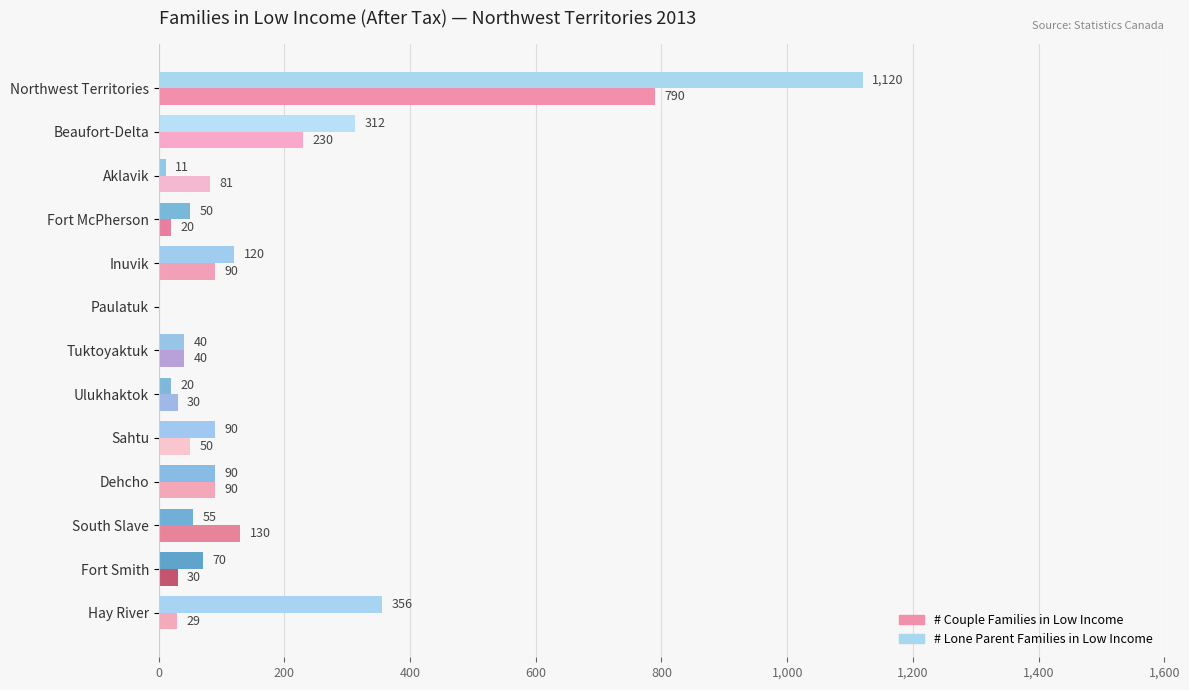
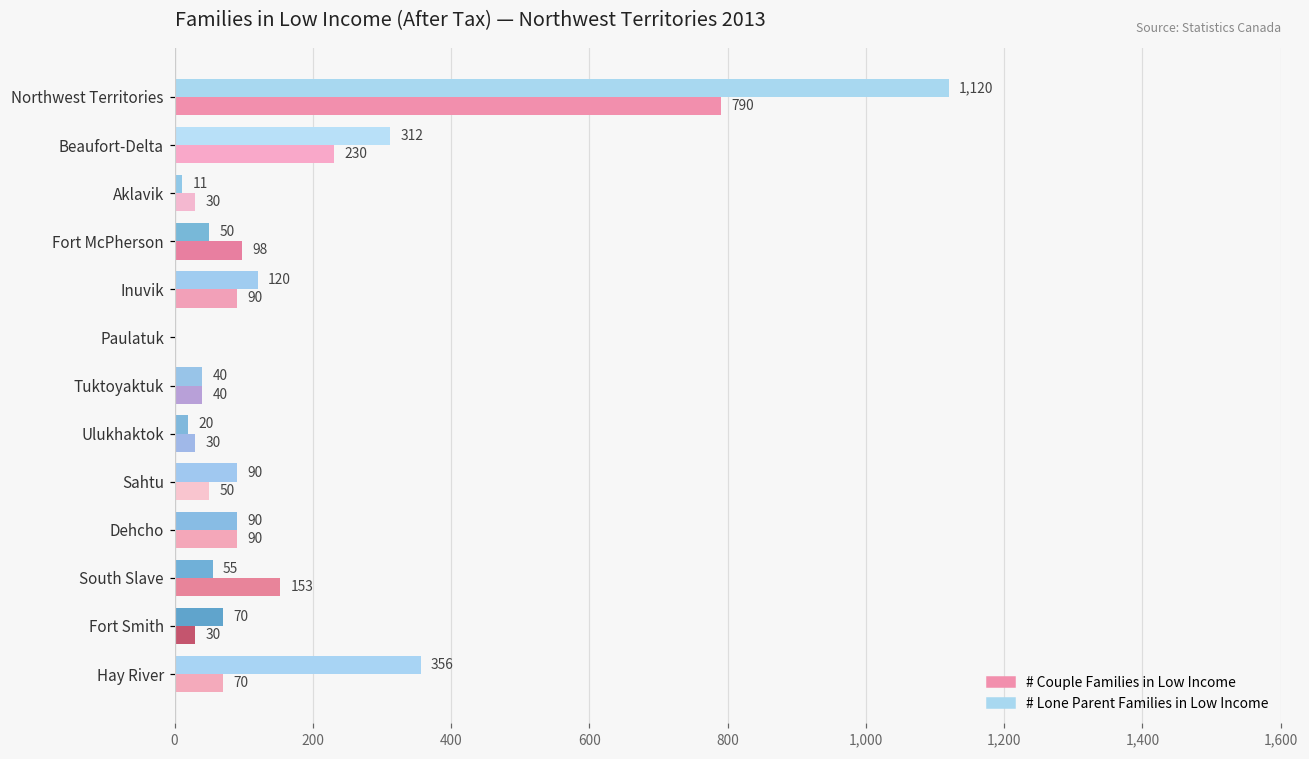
  {
    "# Couple Families in Low Income": {
      "Northwest Territories": "790",
      "Beaufort-Delta": "230",
-     "Aklavik": "81",
-     "Fort McPherson": "20",
+     "Aklavik": "30",
+     "Fort McPherson": "98",
      "Inuvik": "90",
      "Tuktoyaktuk": "40",
      "Ulukhaktok": "30",
      "Sahtu": "50",
      "Dehcho": "90",
-     "South Slave": "130",
+     "South Slave": "153",
      "Fort Smith": "30",
-     "Hay River": "29"
+     "Hay River": "70"
    },
    "# Lone Parent Families in Low Income": {
      "Northwest Territories": "1,120",
      "Beaufort-Delta": "312",
      "Aklavik": "11",
      "Fort McPherson": "50",
      "Inuvik": "120",
      "Tuktoyaktuk": "40",
      "Ulukhaktok": "20",
      "Sahtu": "90",
      "Dehcho": "90",
      "South Slave": "55",
      "Fort Smith": "70",
      "Hay River": "356"
    }
  }
